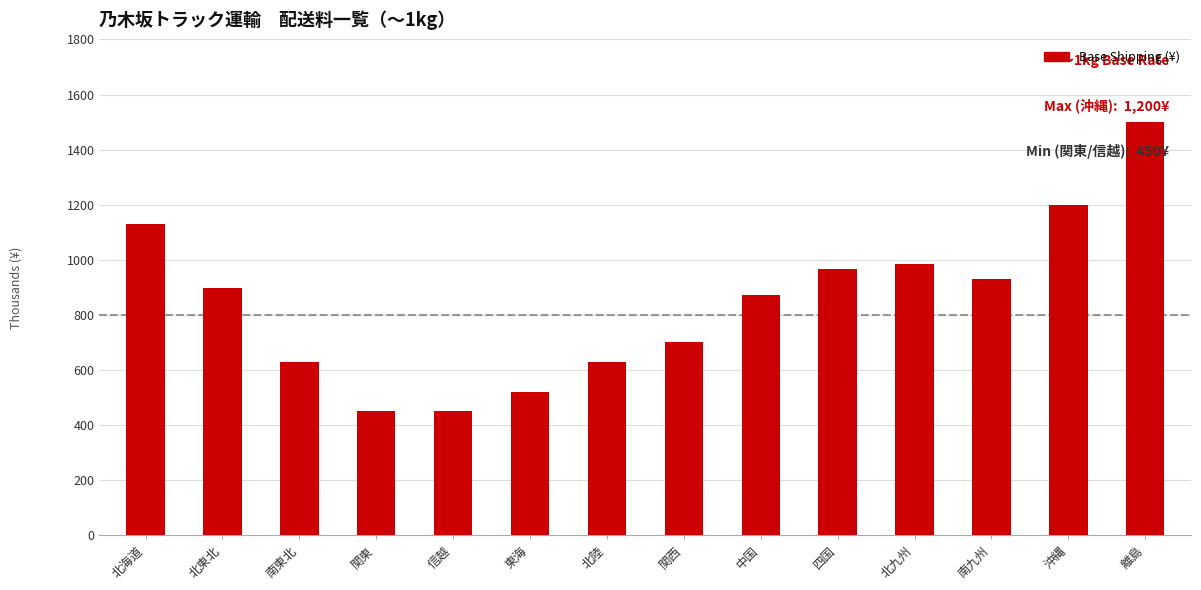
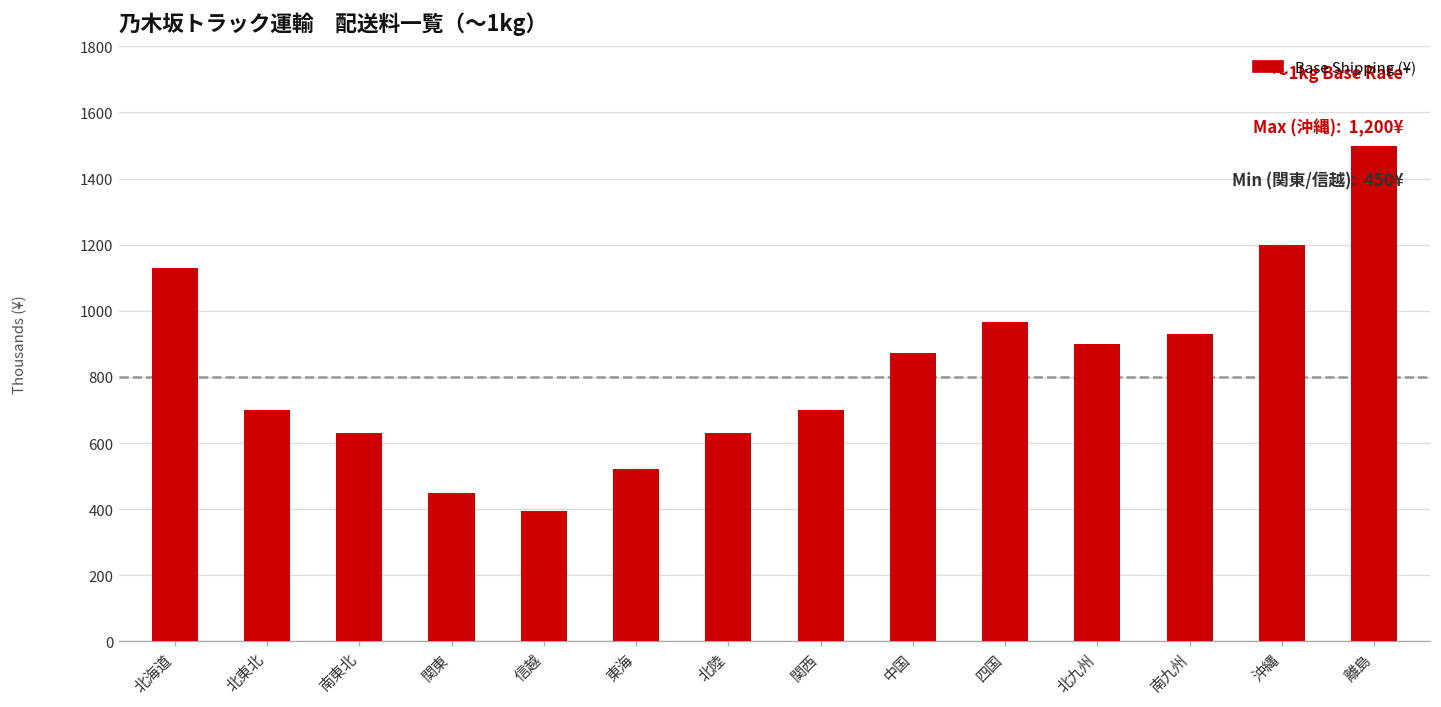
  {
    "北海道": 1130,
-   "北東北": 900,
+   "北東北": 700,
    "南東北": 630,
    "関東": 450,
-   "信越": 450,
+   "信越": 400,
    "東海": 520,
    "北陸": 630,
    "関西": 700,
    "中国": 870,
    "四国": 970,
-   "北九州": 980,
+   "北九州": 900,
    "南九州": 930,
    "沖縄": 1200
  }
